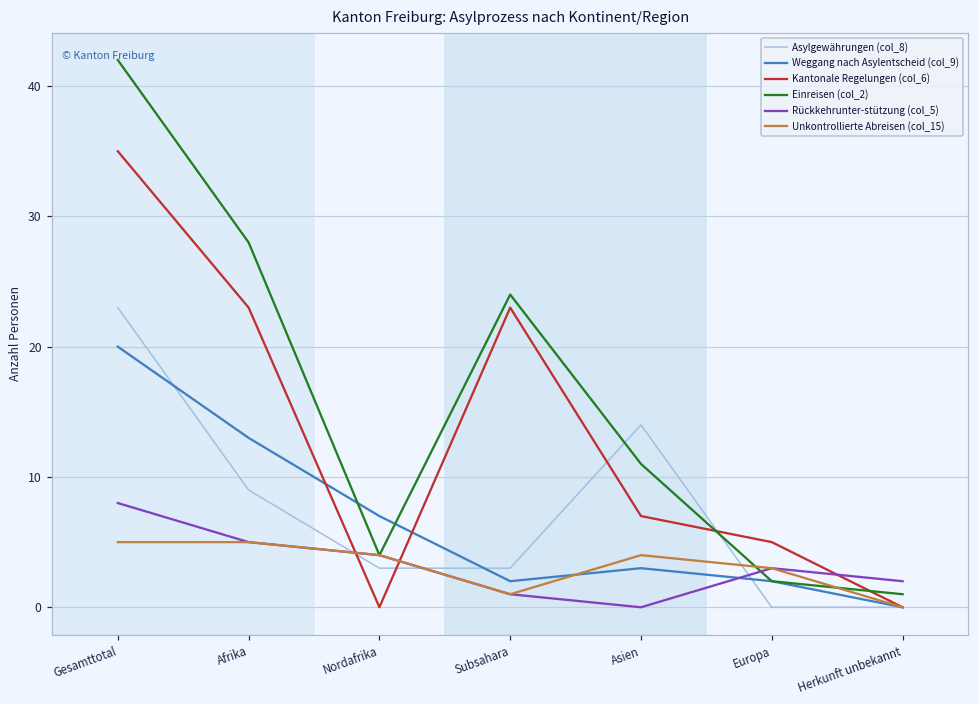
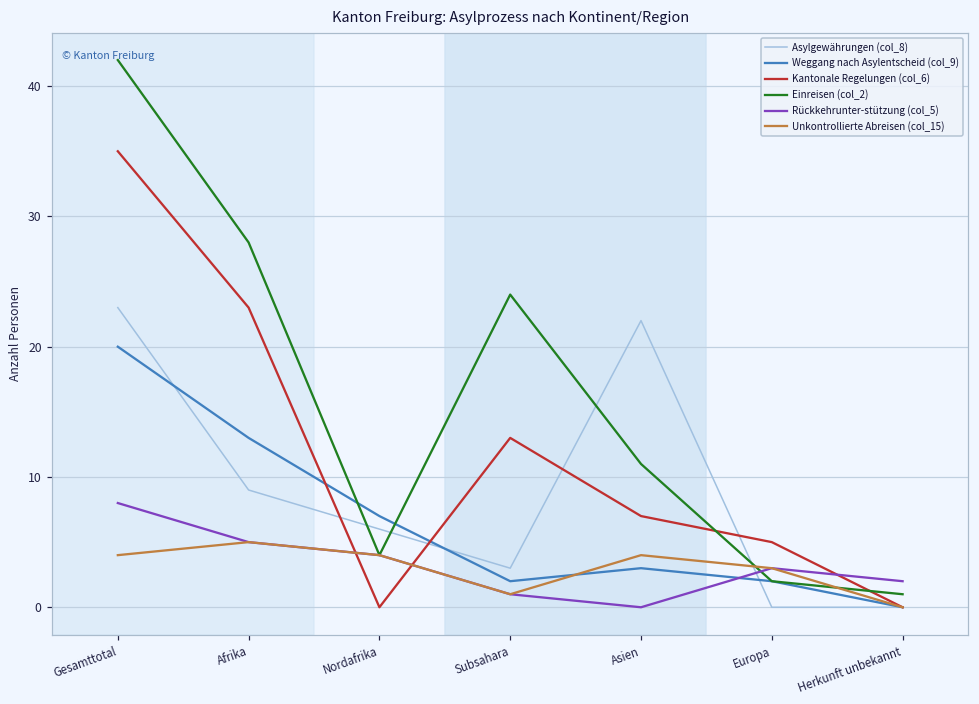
  {
    "Asylgewährungen (col_8)": {
      "Gesamttotal": 23,
      "Afrika": 9,
-     "Nordafrika": 3,
+     "Nordafrika": 6,
      "Subsahara": 3,
-     "Asien": 14,
+     "Asien": 22,
      "Europa": 0
    },
    "Weggang nach Asylentscheid (col_9)": {
      "Gesamttotal": 20,
      "Afrika": 13,
      "Nordafrika": 7,
      "Subsahara": 2,
      "Asien": 3
    },
    "Kantonale Regelungen (col_6)": {
      "Gesamttotal": 35,
      "Afrika": 23,
      "Nordafrika": 0,
-     "Subsahara": 23,
+     "Subsahara": 13,
      "Asien": 7,
      "Europa": 5
    },
    "Einreisen (col_2)": {
      "Gesamttotal": 42,
      "Afrika": 28,
      "Subsahara": 24,
      "Asien": 11,
      "Herkunft unbekannt": 1
    },
    "Rückkehrunter-stützung (col_5)": {
      "Gesamttotal": 8,
      "Asien": 0,
      "Herkunft unbekannt": 2
    },
    "Unkontrollierte Abreisen (col_15)": {
-     "Gesamttotal": 5,
+     "Gesamttotal": 4,
      "Asien": 4
    }
  }
